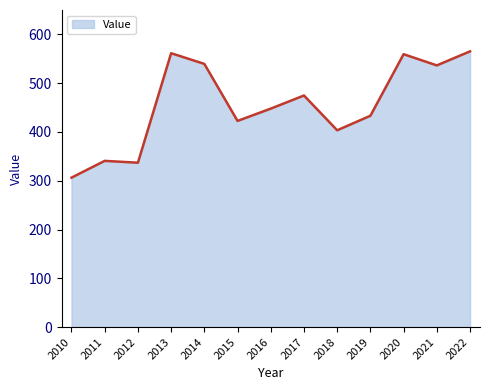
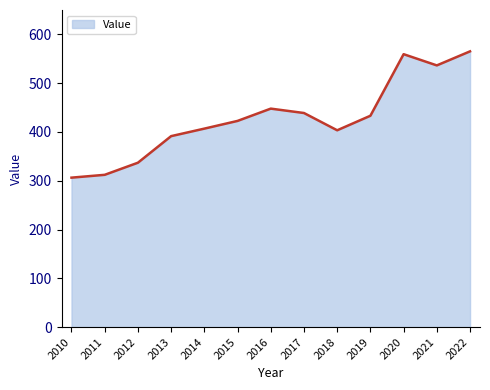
  {
    "2010": 310,
-   "2011": 340,
+   "2011": 310,
    "2012": 340,
-   "2013": 560,
-   "2014": 540,
+   "2013": 390,
+   "2014": 410,
    "2015": 420,
    "2016": 450,
-   "2017": 470,
+   "2017": 440,
    "2018": 400,
    "2019": 430,
    "2020": 560,
    "2021": 540,
    "2022": 570
  }
